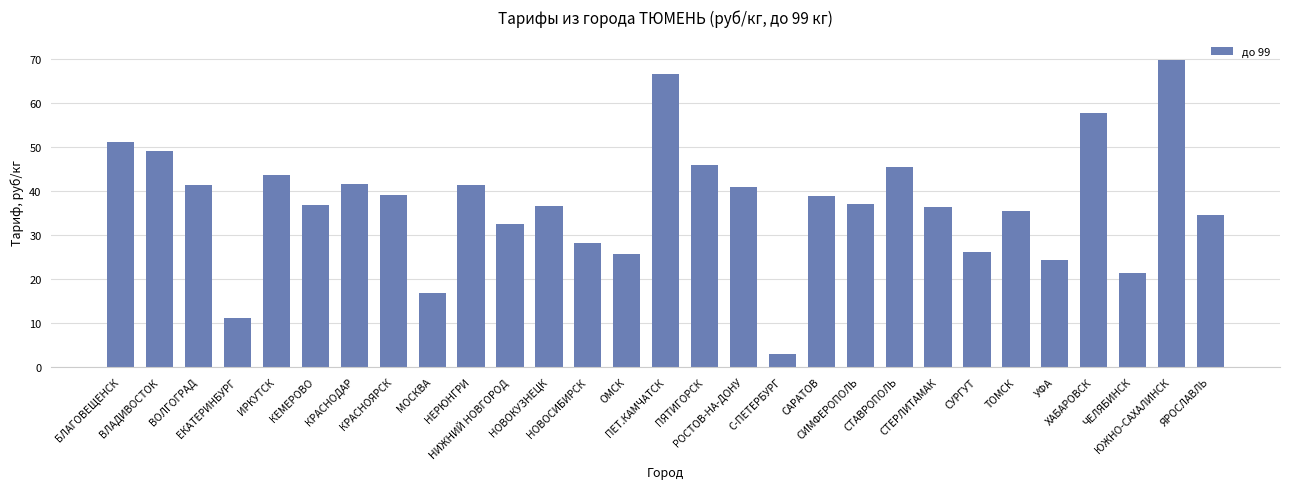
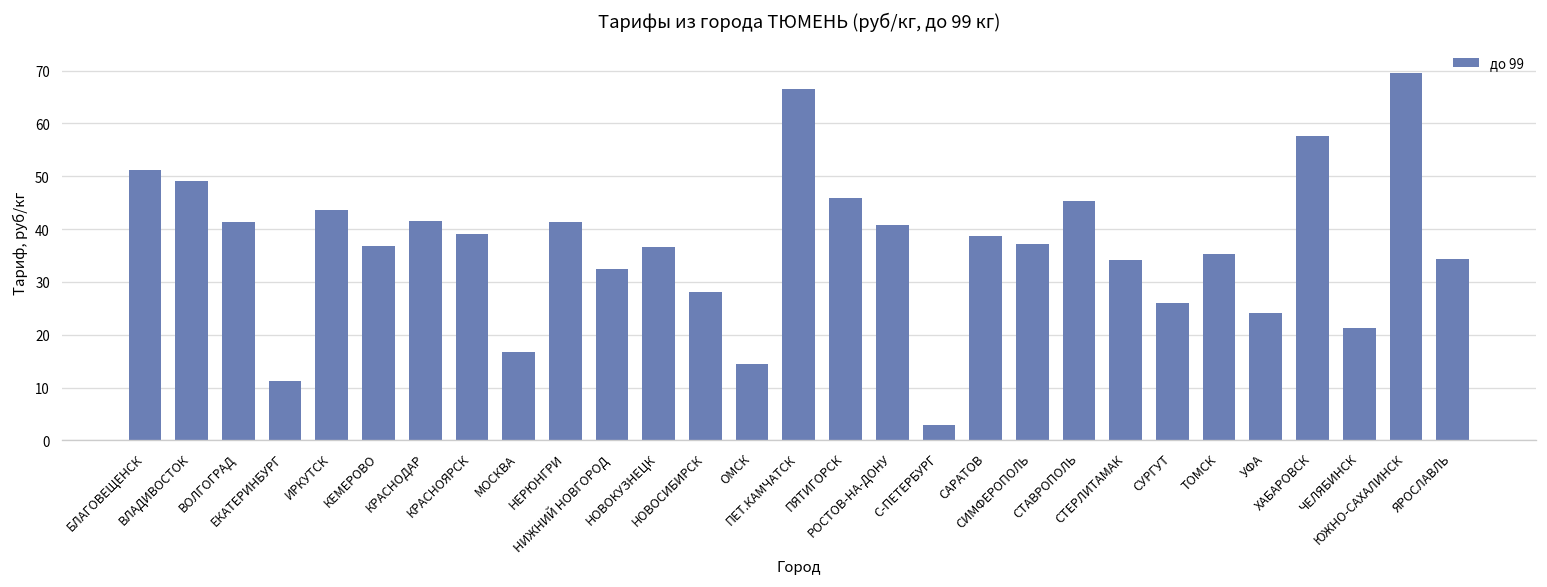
  {
    "БЛАГОВЕЩЕНСК": 51,
    "ВЛАДИВОСТОК": 49,
    "ВОЛГОГРАД": 41,
    "ЕКАТЕРИНБУРГ": 11,
    "ИРКУТСК": 44,
    "КЕМЕРОВО": 37,
    "КРАСНОДАР": 42,
    "КРАСНОЯРСК": 39,
    "МОСКВА": 17,
    "НЕРЮНГРИ": 41,
    "НИЖНИЙ НОВГОРОД": 33,
    "НОВОКУЗНЕЦК": 37,
    "НОВОСИБИРСК": 28,
-   "ОМСК": 26,
+   "ОМСК": 14,
    "ПЕТ.КАМЧАТСК": 67,
    "ПЯТИГОРСК": 46,
    "РОСТОВ-НА-ДОНУ": 41,
    "С-ПЕТЕРБУРГ": 3,
    "САРАТОВ": 39,
    "СИМФЕРОПОЛЬ": 37,
    "СТАВРОПОЛЬ": 45,
-   "СТЕРЛИТАМАК": 36,
+   "СТЕРЛИТАМАК": 34,
    "СУРГУТ": 26,
    "ТОМСК": 35,
    "УФА": 24,
    "ХАБАРОВСК": 58,
    "ЧЕЛЯБИНСК": 21,
    "ЮЖНО-САХАЛИНСК": 70,
    "ЯРОСЛАВЛЬ": 34
  }
